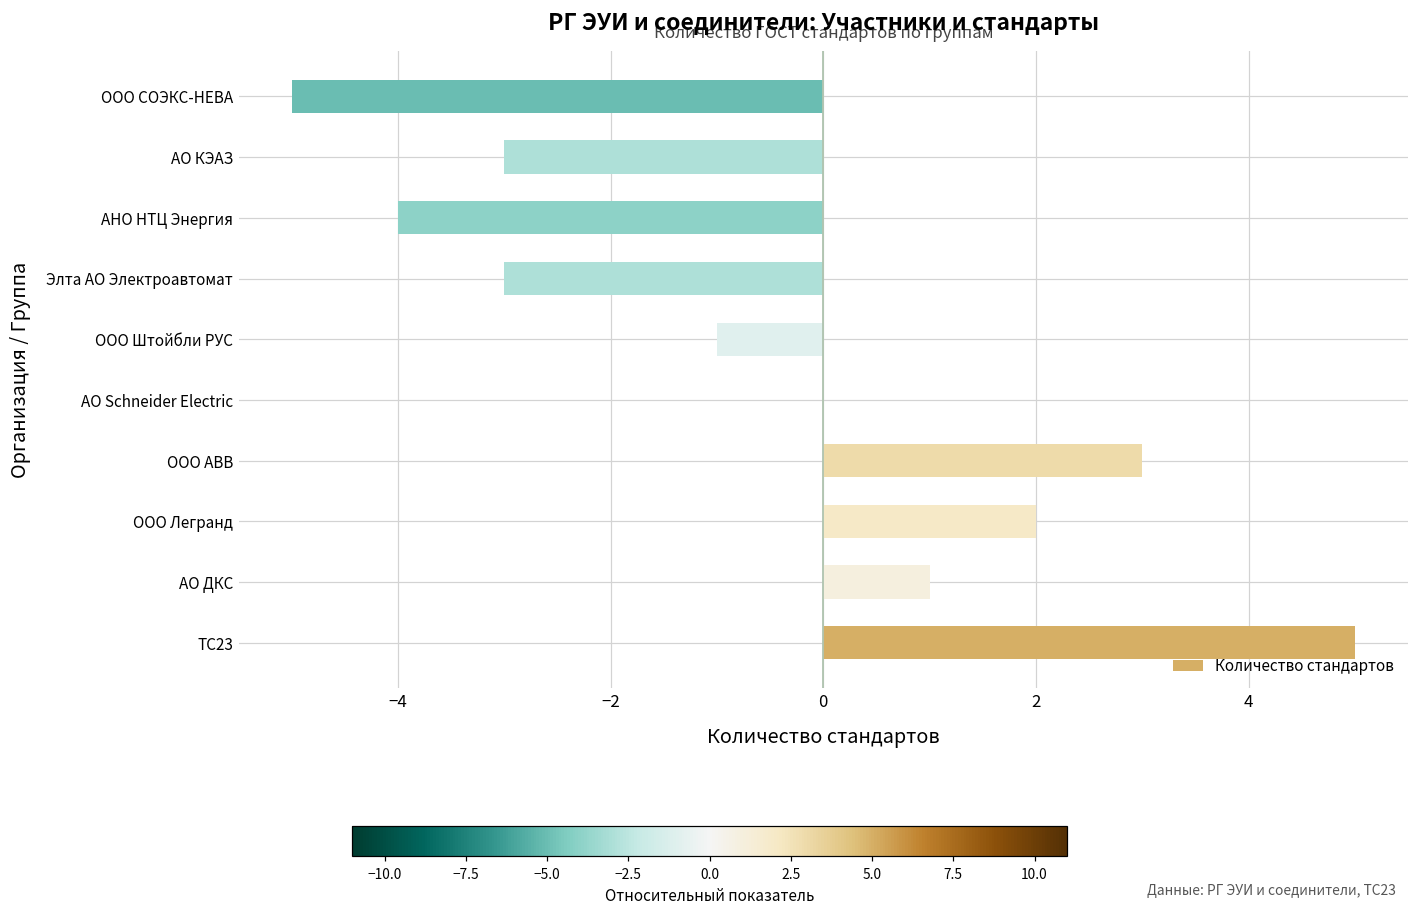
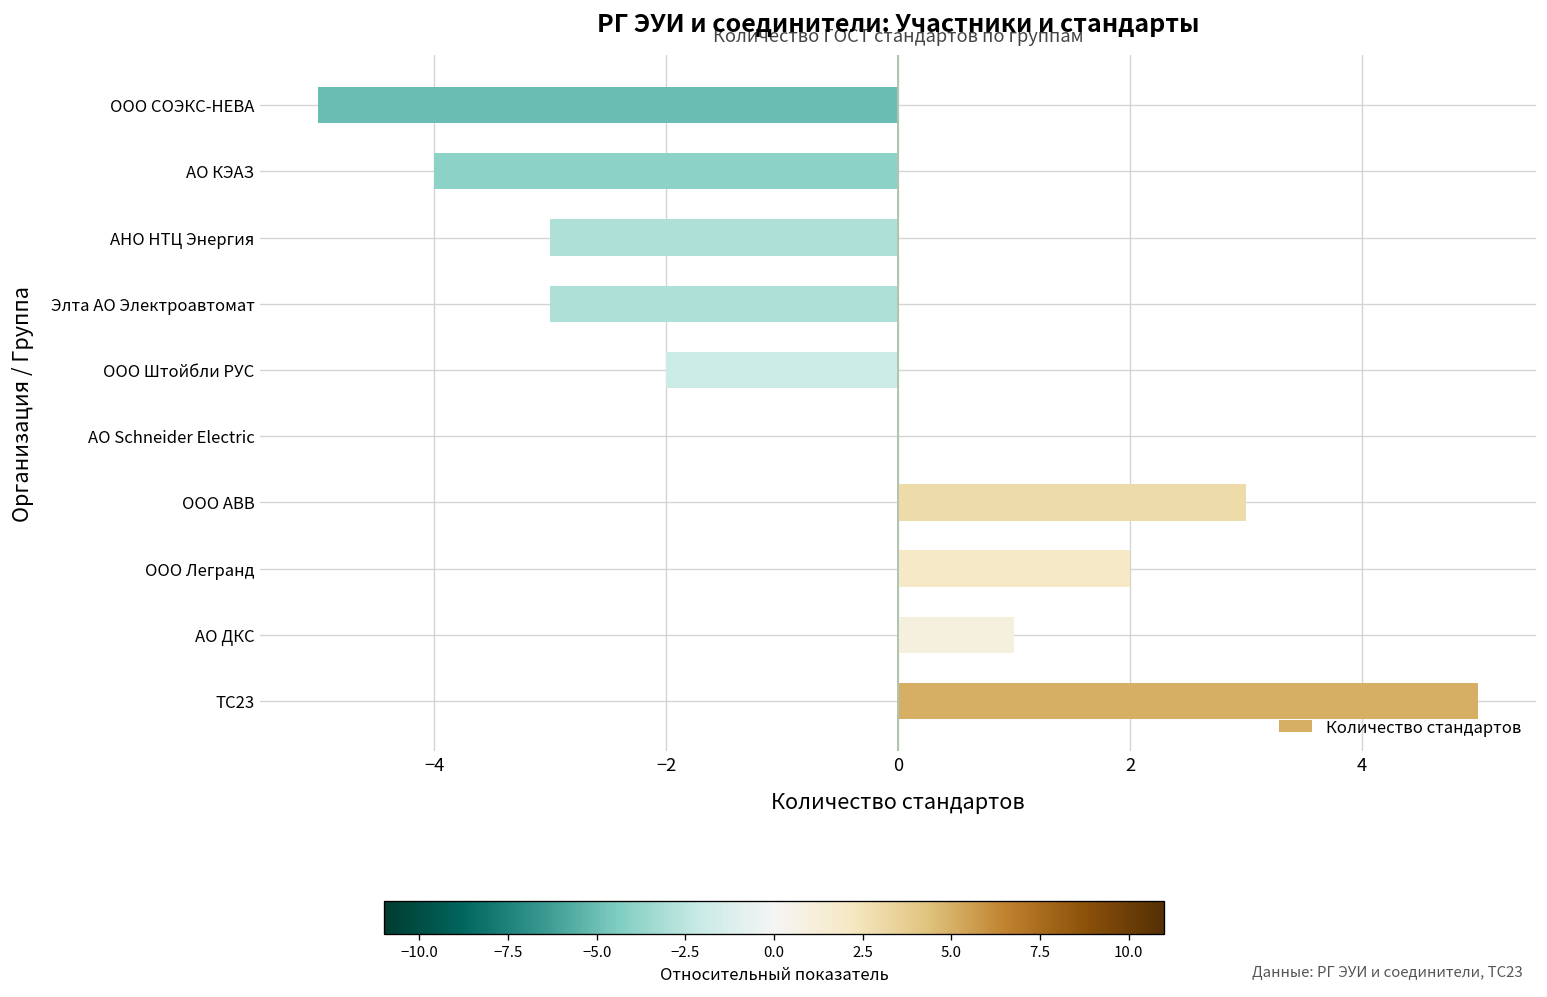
  {
    "ООО СОЭКС-НЕВА": -5.0,
-   "АО КЭАЗ": -3.0,
-   "АНО НТЦ Энергия": -4.0,
+   "АО КЭАЗ": -4.0,
+   "АНО НТЦ Энергия": -3.0,
    "Элта АО Электроавтомат": -3.0,
-   "ООО Штойбли РУС": -1.0,
+   "ООО Штойбли РУС": -2.0,
    "АО Schneider Electric": 0.0,
    "ООО ABB": 3.0,
    "ООО Легранд": 2.0,
    "АО ДКС": 1.0,
    "TC23": 5.0
  }
